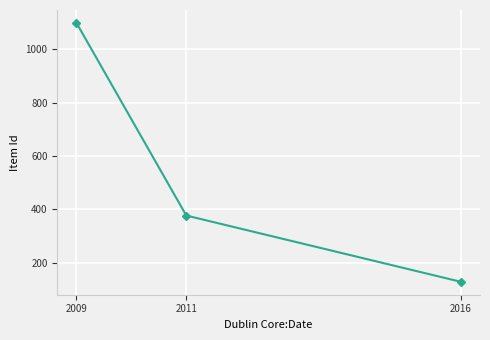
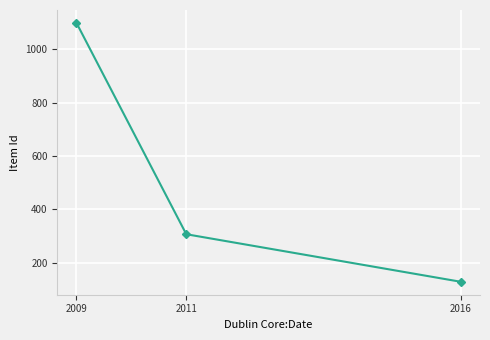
  {
    "2009": 1100,
-   "2011": 380,
+   "2011": 310,
    "2016": 130
  }
